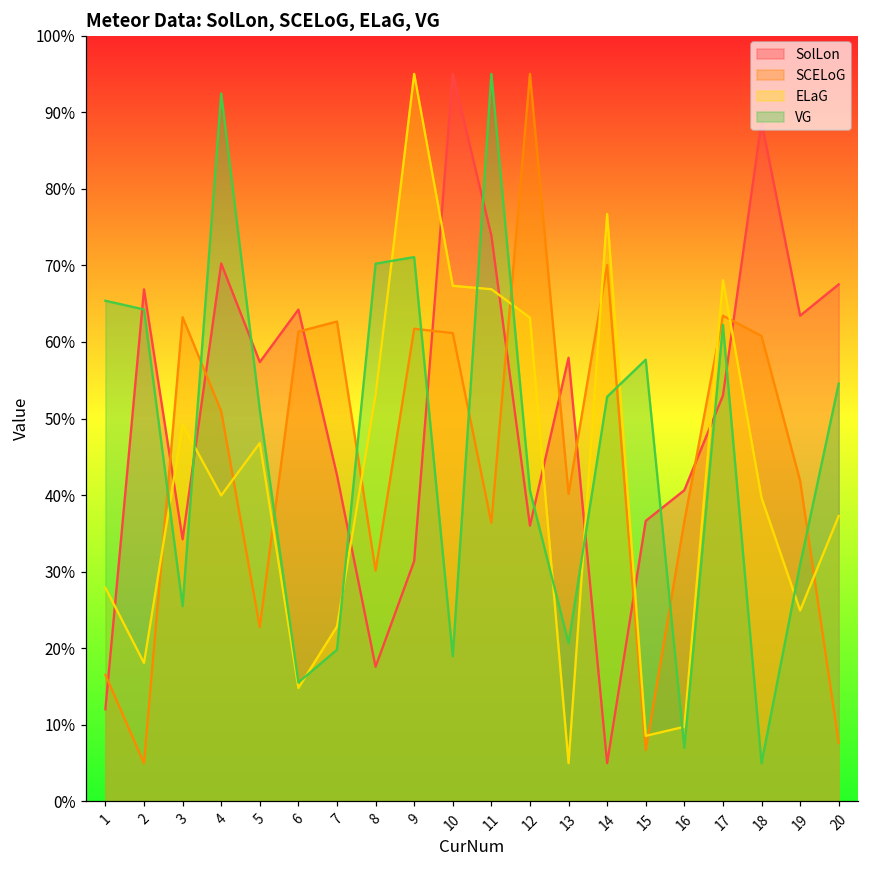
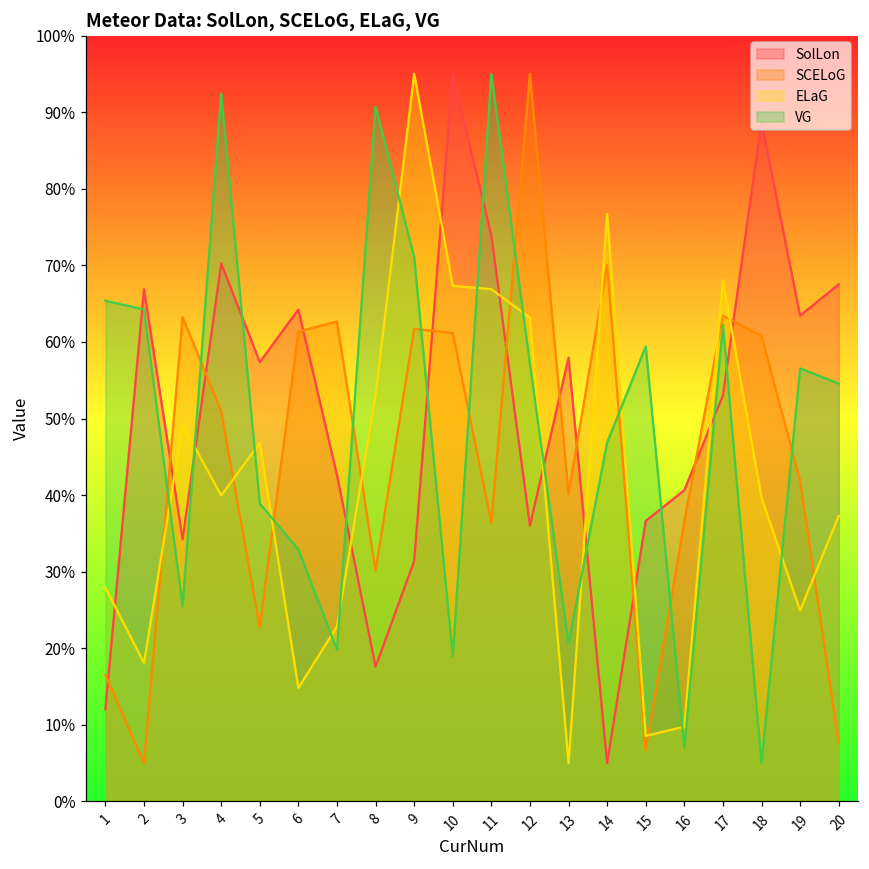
  {
    "VG": {
      "1": "65%",
      "2": "64%",
      "3": "26%",
      "4": "92%",
-     "5": "51%",
-     "6": "16%",
+     "5": "39%",
+     "6": "33%",
      "7": "20%",
-     "8": "70%",
+     "8": "91%",
      "9": "71%",
      "10": "19%",
      "11": "95%",
-     "12": "41%",
+     "12": "57%",
      "13": "21%",
-     "14": "53%",
-     "15": "58%",
+     "14": "47%",
+     "15": "59%",
      "16": "7%",
      "17": "62%",
      "18": "5%",
-     "19": "31%",
+     "19": "57%",
      "20": "55%"
    }
  }
